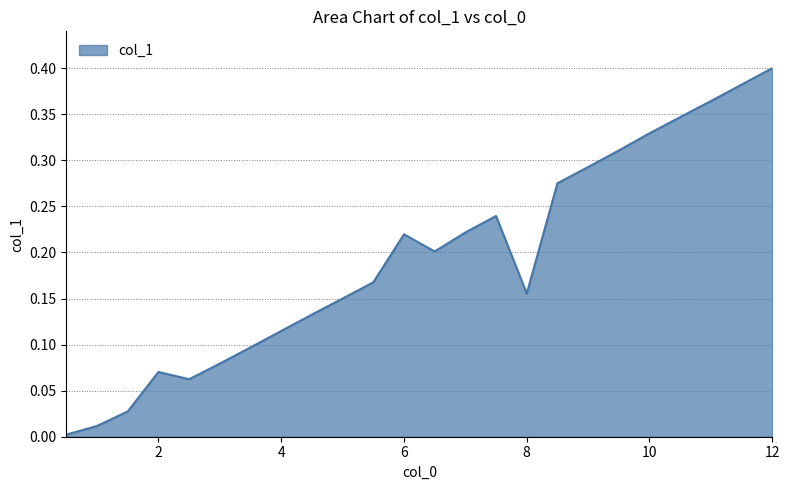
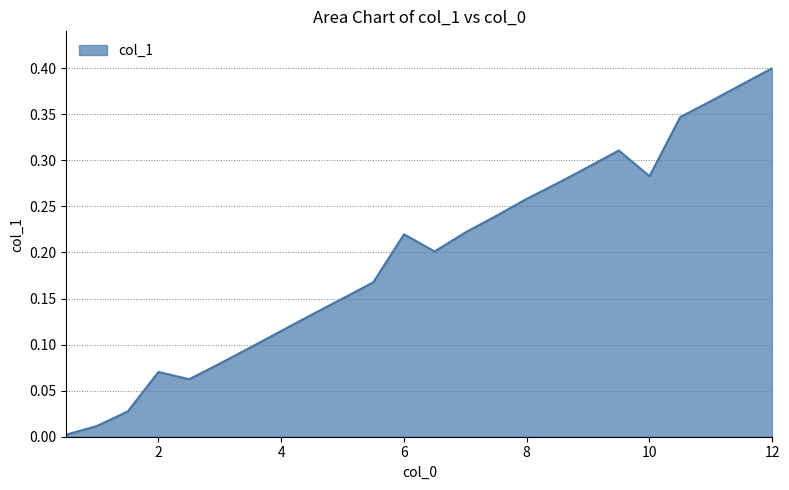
  {
    "2": 0.07,
    "4": 0.11,
    "6": 0.22,
-   "8": 0.16,
-   "10": 0.33,
+   "8": 0.26,
+   "10": 0.28,
    "12": 0.40
  }
